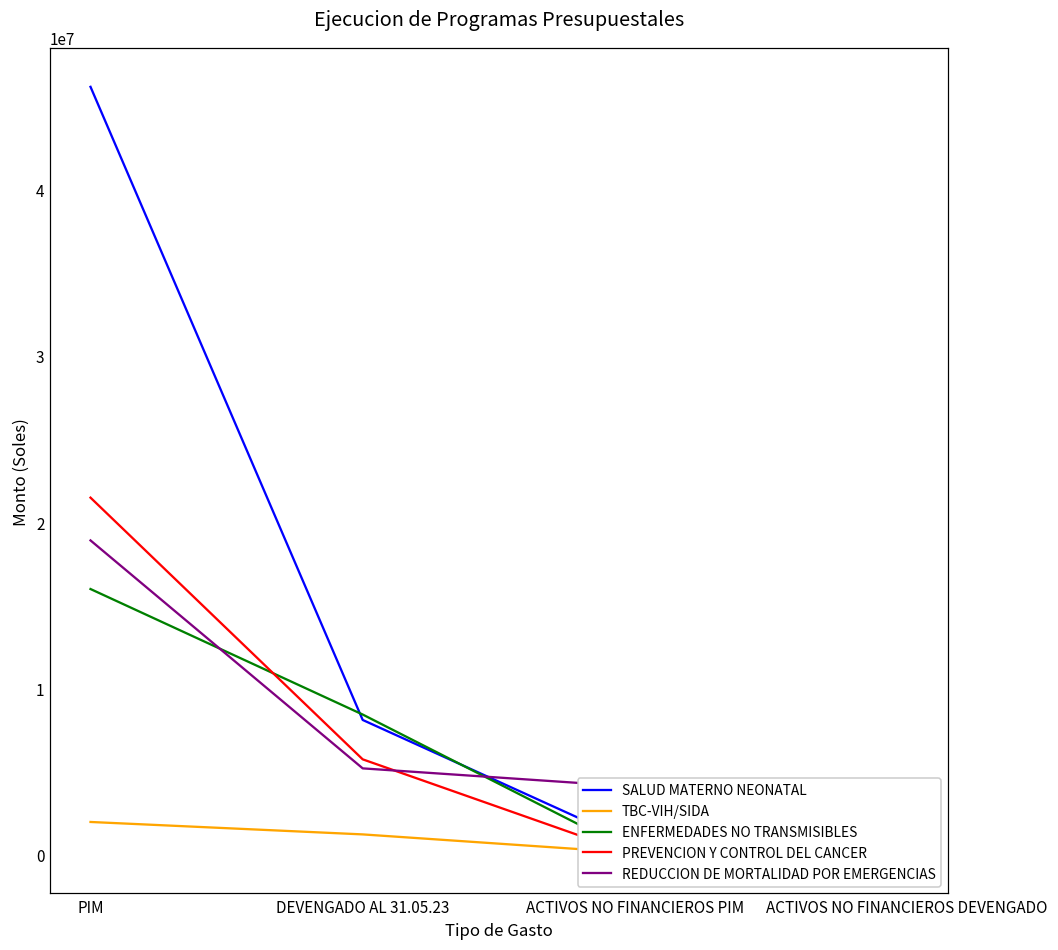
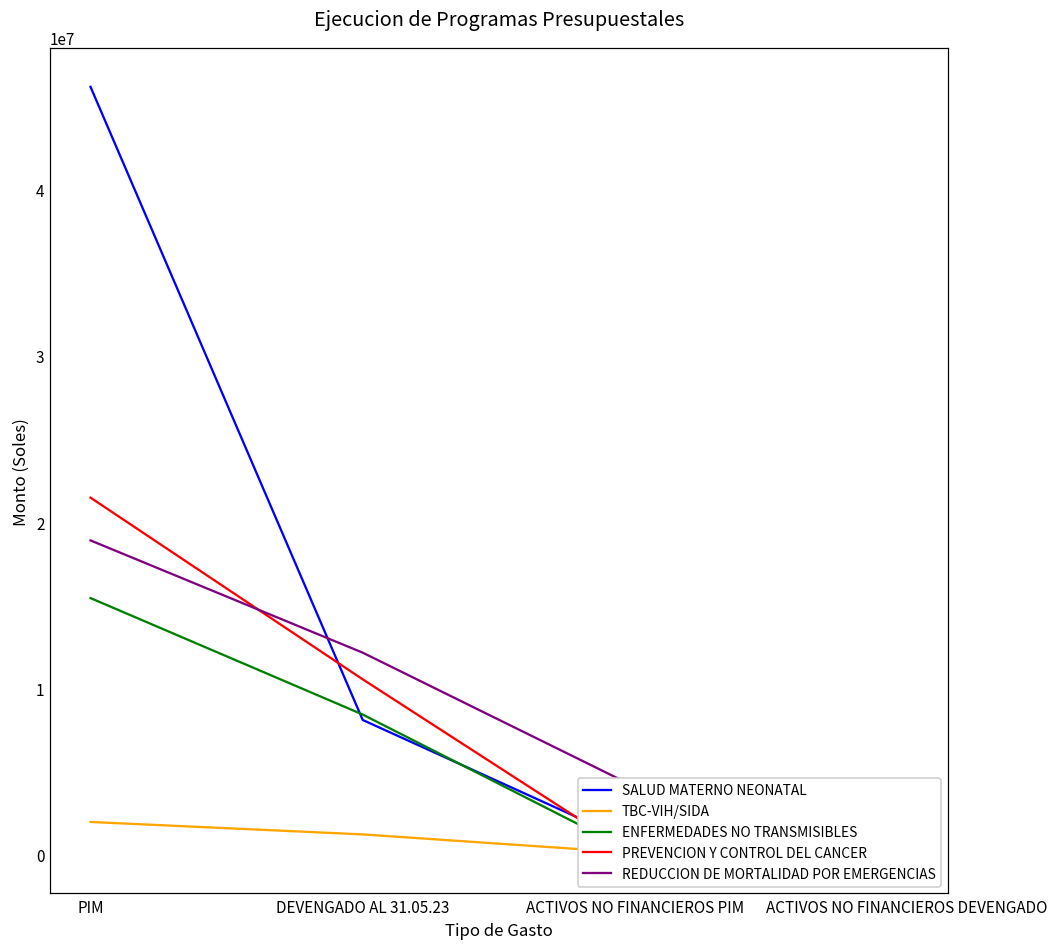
  {
    "SALUD MATERNO NEONATAL": {
      "PIM": 46200000,
      "DEVENGADO AL 31.05.23": 8100000
    },
    "TBC-VIH/SIDA": {
      "PIM": 2000000,
      "DEVENGADO AL 31.05.23": 1200000
    },
    "ENFERMEDADES NO TRANSMISIBLES": {
-     "PIM": 16000000,
+     "PIM": 15400000,
      "DEVENGADO AL 31.05.23": 8400000
    },
    "PREVENCION Y CONTROL DEL CANCER": {
      "PIM": 21500000,
-     "DEVENGADO AL 31.05.23": 5700000
+     "DEVENGADO AL 31.05.23": 10600000
    },
    "REDUCCION DE MORTALIDAD POR EMERGENCIAS": {
      "PIM": 18900000,
-     "DEVENGADO AL 31.05.23": 5200000
+     "DEVENGADO AL 31.05.23": 12200000
    }
  }
